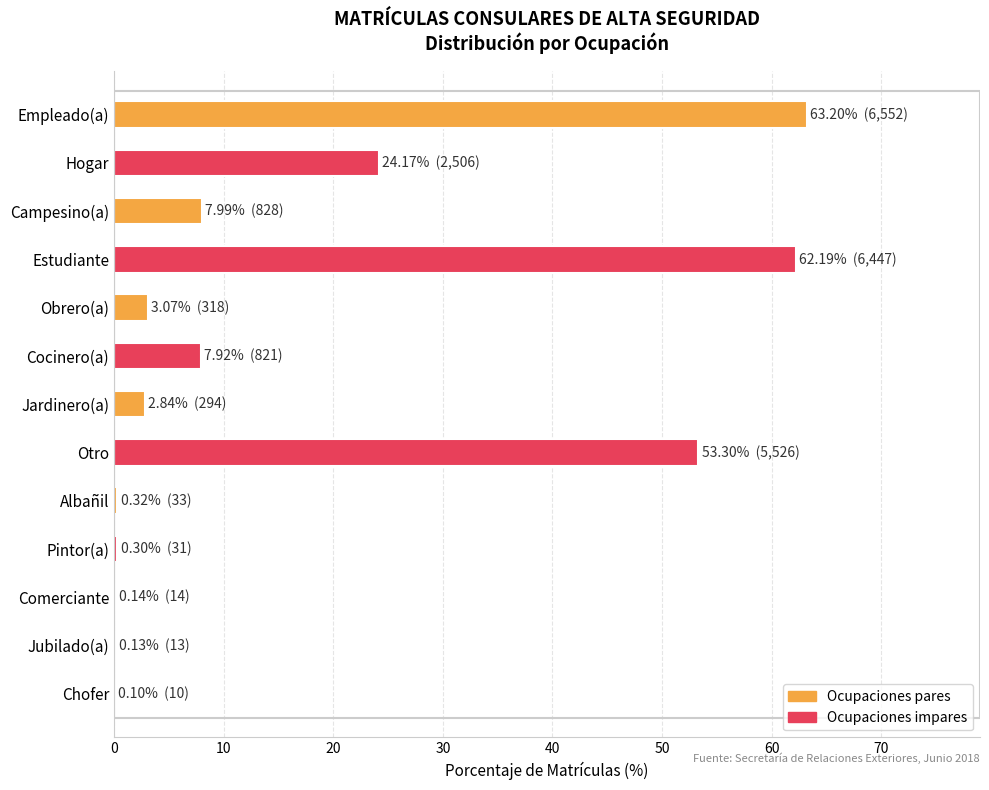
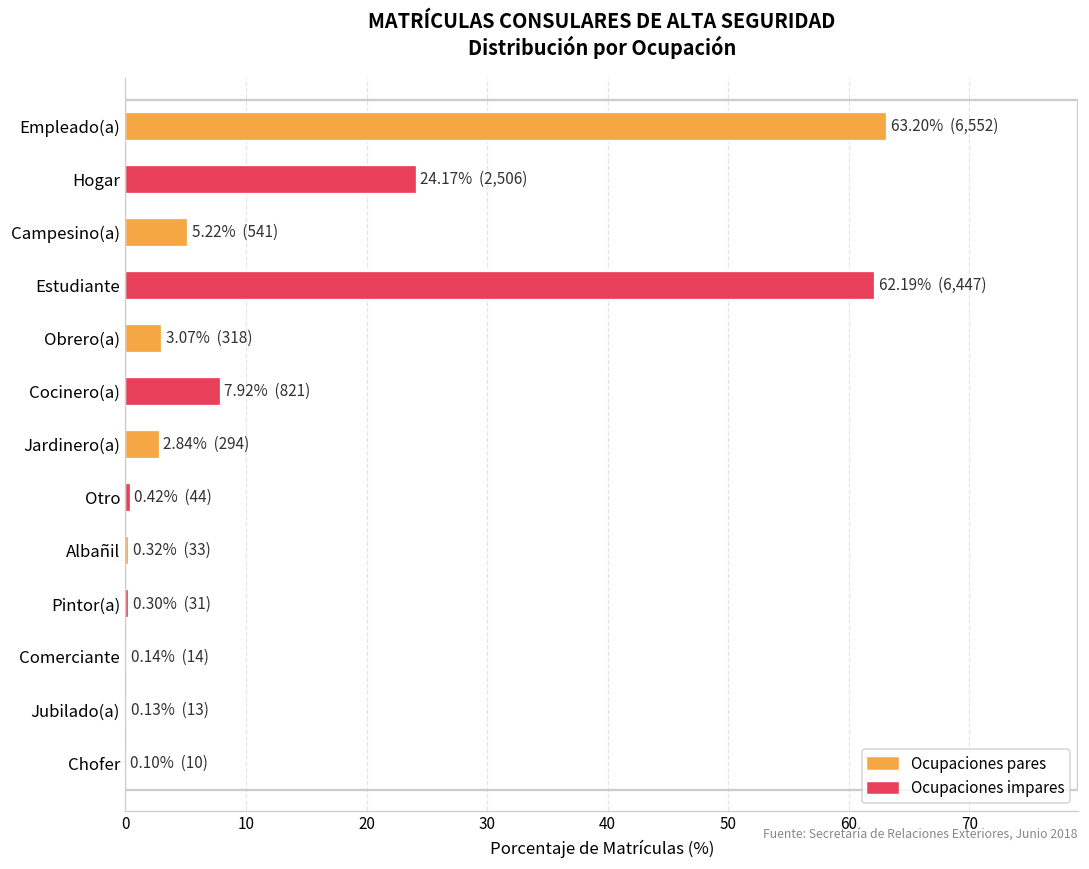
  {
    "Empleado(a)": "63.20%",
    "Hogar": "24.17%",
-   "Campesino(a)": "7.99% (828)",
+   "Campesino(a)": "5.22% (541)",
    "Estudiante": "62.19%",
    "Obrero(a)": "3.07%",
    "Cocinero(a)": "7.92%",
    "Jardinero(a)": "2.84%",
-   "Otro": "53.30% (5,526)",
+   "Otro": "0.42% (44)",
    "Albañil": "0.32%",
    "Pintor(a)": "0.30%",
    "Comerciante": "0.14%",
    "Jubilado(a)": "0.13%",
    "Chofer": "0.10%"
  }
